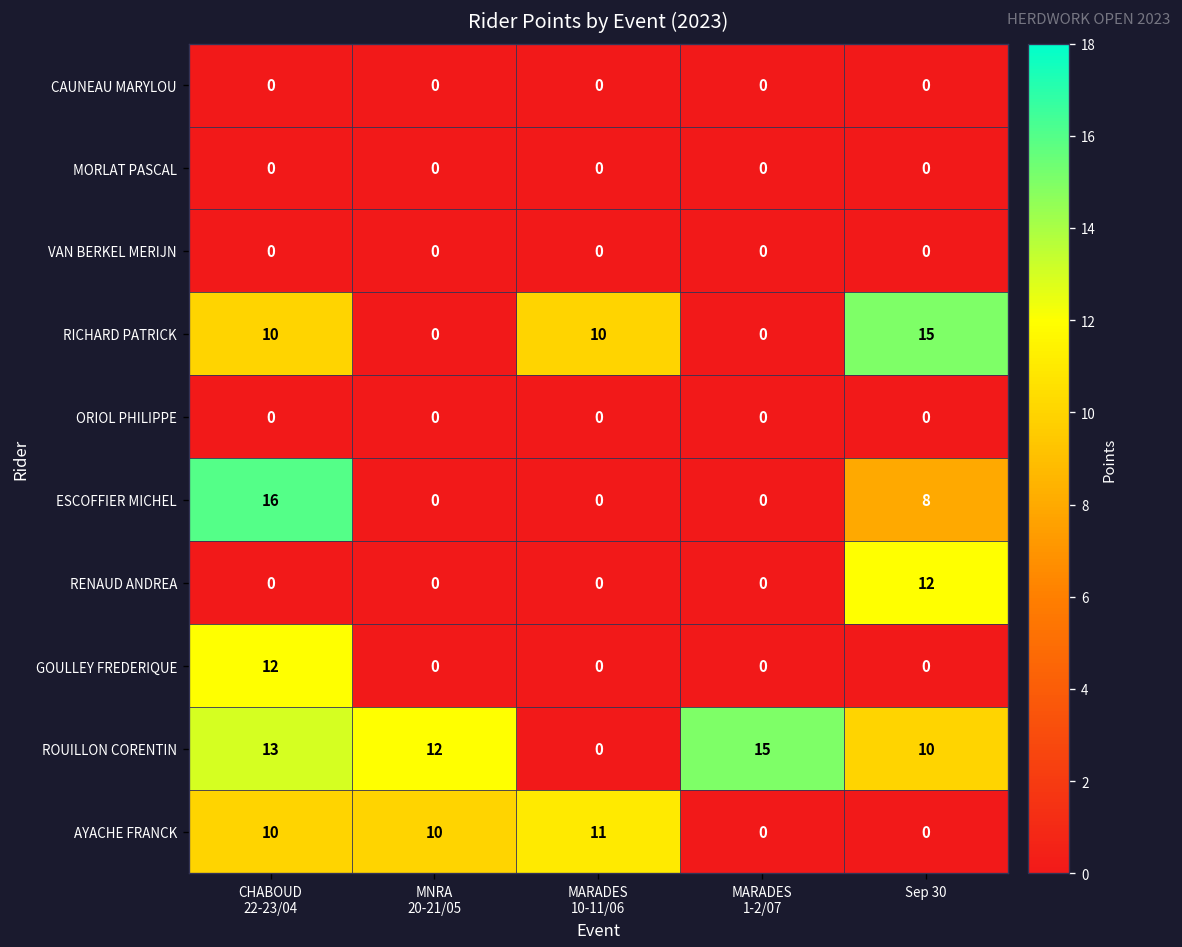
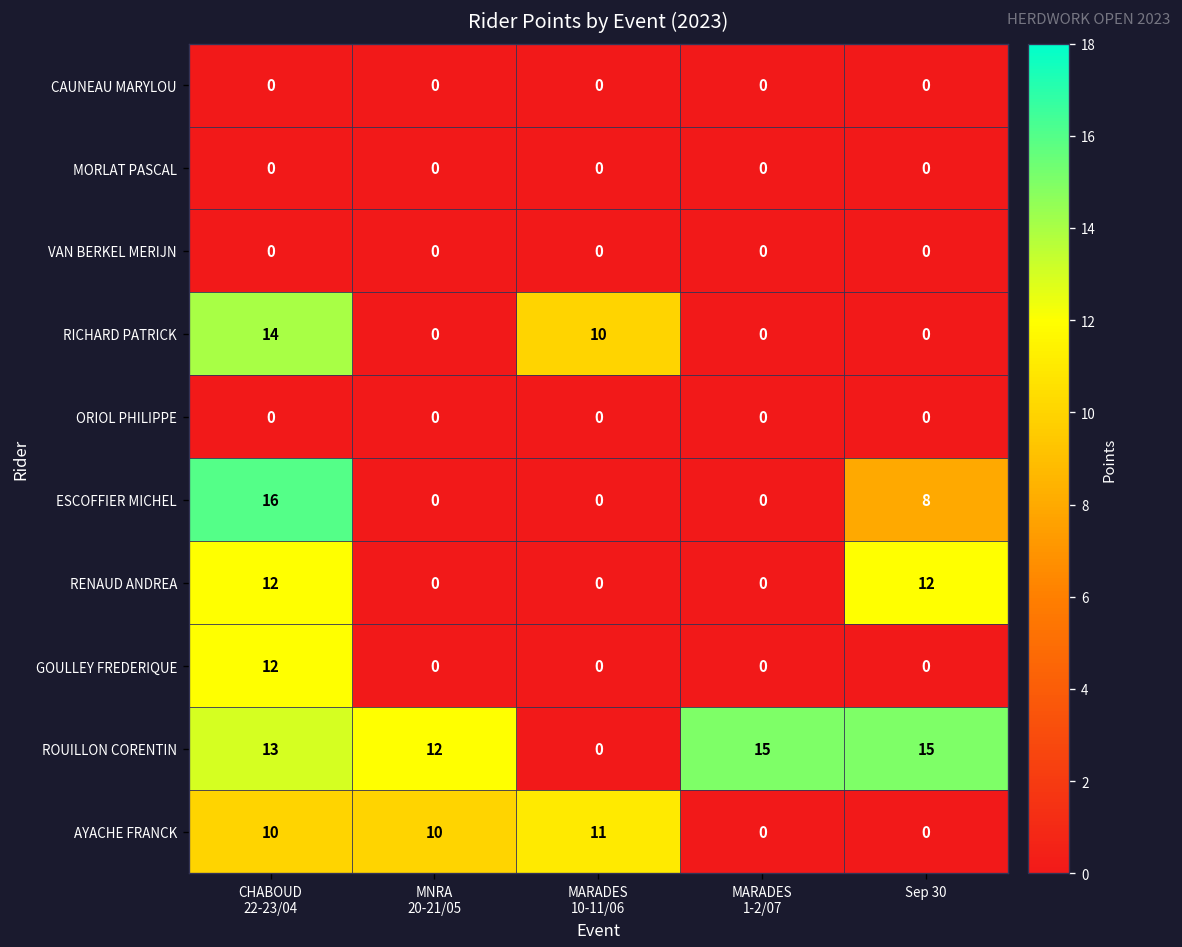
  {
    "CAUNEAU MARYLOU": {
      "CHABOUD 22-23/04": 0,
      "MNRA 20-21/05": 0,
      "MARADES 10-11/06": 0,
      "MARADES 1-2/07": 0,
      "Sep 30": 0
    },
    "MORLAT PASCAL": {
      "CHABOUD 22-23/04": 0,
      "MNRA 20-21/05": 0,
      "MARADES 10-11/06": 0,
      "MARADES 1-2/07": 0,
      "Sep 30": 0
    },
    "VAN BERKEL MERIJN": {
      "CHABOUD 22-23/04": 0,
      "MNRA 20-21/05": 0,
      "MARADES 10-11/06": 0,
      "MARADES 1-2/07": 0,
      "Sep 30": 0
    },
    "RICHARD PATRICK": {
-     "CHABOUD 22-23/04": 10,
+     "CHABOUD 22-23/04": 14,
      "MNRA 20-21/05": 0,
      "MARADES 10-11/06": 10,
      "MARADES 1-2/07": 0,
-     "Sep 30": 15
+     "Sep 30": 0
    },
    "ORIOL PHILIPPE": {
      "CHABOUD 22-23/04": 0,
      "MNRA 20-21/05": 0,
      "MARADES 10-11/06": 0,
      "MARADES 1-2/07": 0,
      "Sep 30": 0
    },
    "ESCOFFIER MICHEL": {
      "CHABOUD 22-23/04": 16,
      "MNRA 20-21/05": 0,
      "MARADES 10-11/06": 0,
      "MARADES 1-2/07": 0,
      "Sep 30": 8
    },
    "RENAUD ANDREA": {
-     "CHABOUD 22-23/04": 0,
+     "CHABOUD 22-23/04": 12,
      "MNRA 20-21/05": 0,
      "MARADES 10-11/06": 0,
      "MARADES 1-2/07": 0,
      "Sep 30": 12
    },
    "GOULLEY FREDERIQUE": {
      "CHABOUD 22-23/04": 12,
      "MNRA 20-21/05": 0,
      "MARADES 10-11/06": 0,
      "MARADES 1-2/07": 0,
      "Sep 30": 0
    },
    "ROUILLON CORENTIN": {
      "CHABOUD 22-23/04": 13,
      "MNRA 20-21/05": 12,
      "MARADES 10-11/06": 0,
      "MARADES 1-2/07": 15,
-     "Sep 30": 10
+     "Sep 30": 15
    },
    "AYACHE FRANCK": {
      "CHABOUD 22-23/04": 10,
      "MNRA 20-21/05": 10,
      "MARADES 10-11/06": 11,
      "MARADES 1-2/07": 0,
      "Sep 30": 0
    }
  }
